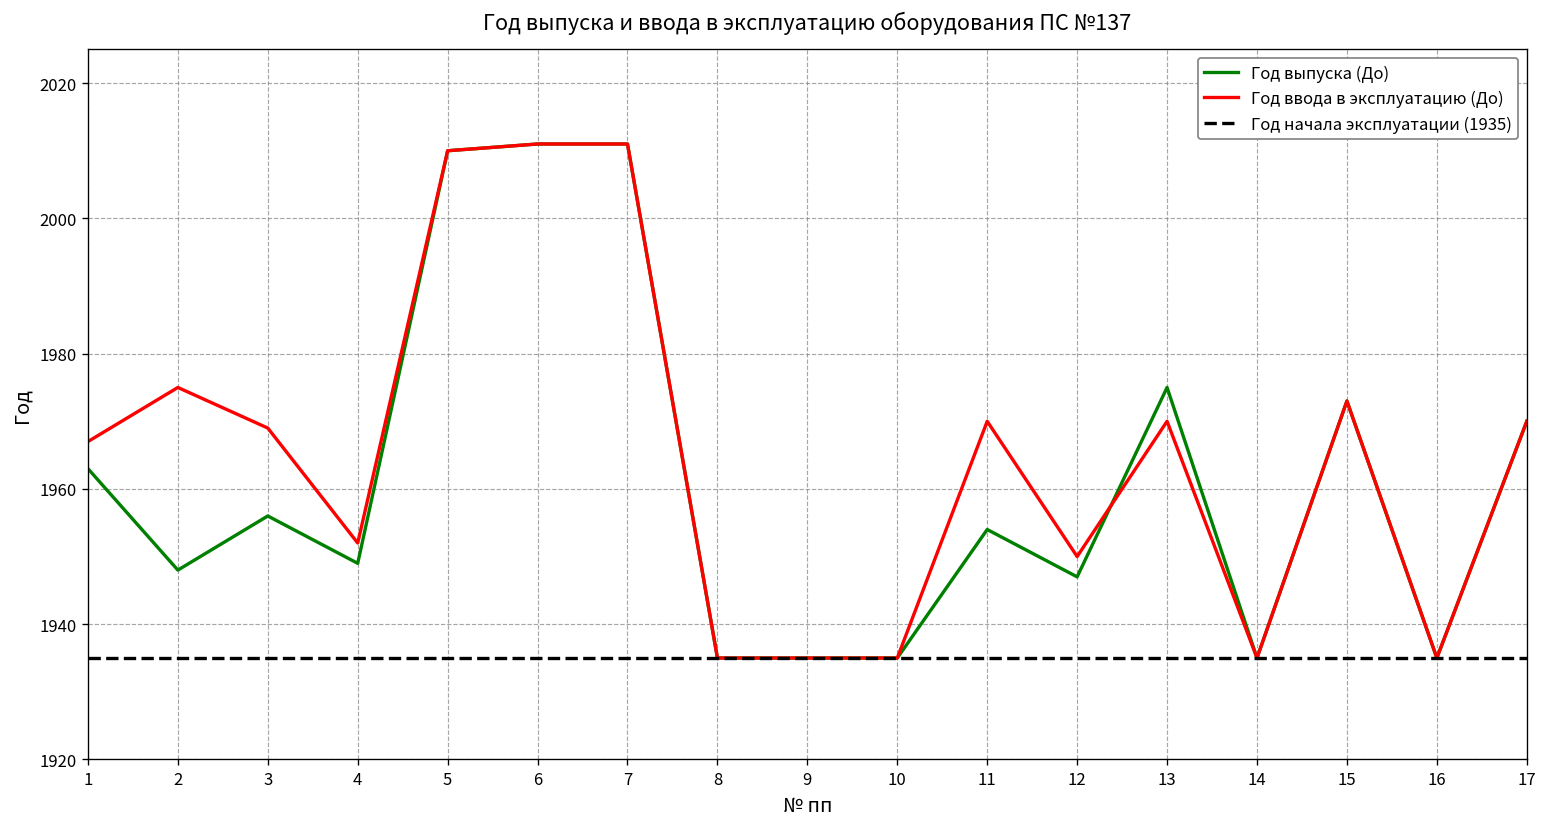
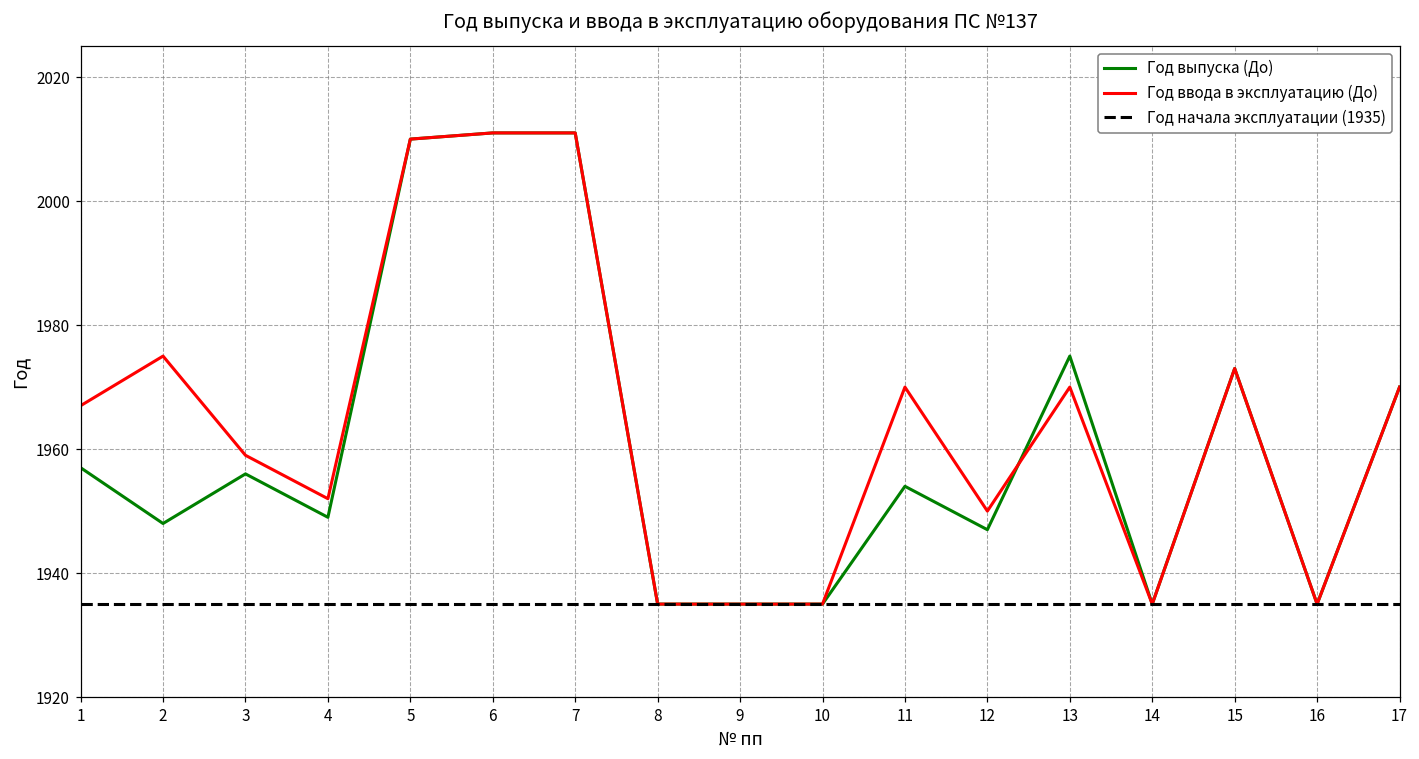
  {
    "Год выпуска (До)": {
-     "1": 1963,
+     "1": 1957,
      "2": 1948,
      "3": 1956,
      "4": 1949,
      "11": 1954,
      "12": 1947,
      "13": 1975
    },
    "Год ввода в эксплуатацию (До)": {
      "1": 1967,
      "2": 1975,
-     "3": 1969,
+     "3": 1959,
      "4": 1952,
      "11": 1970,
      "12": 1950,
      "13": 1970
    }
  }
